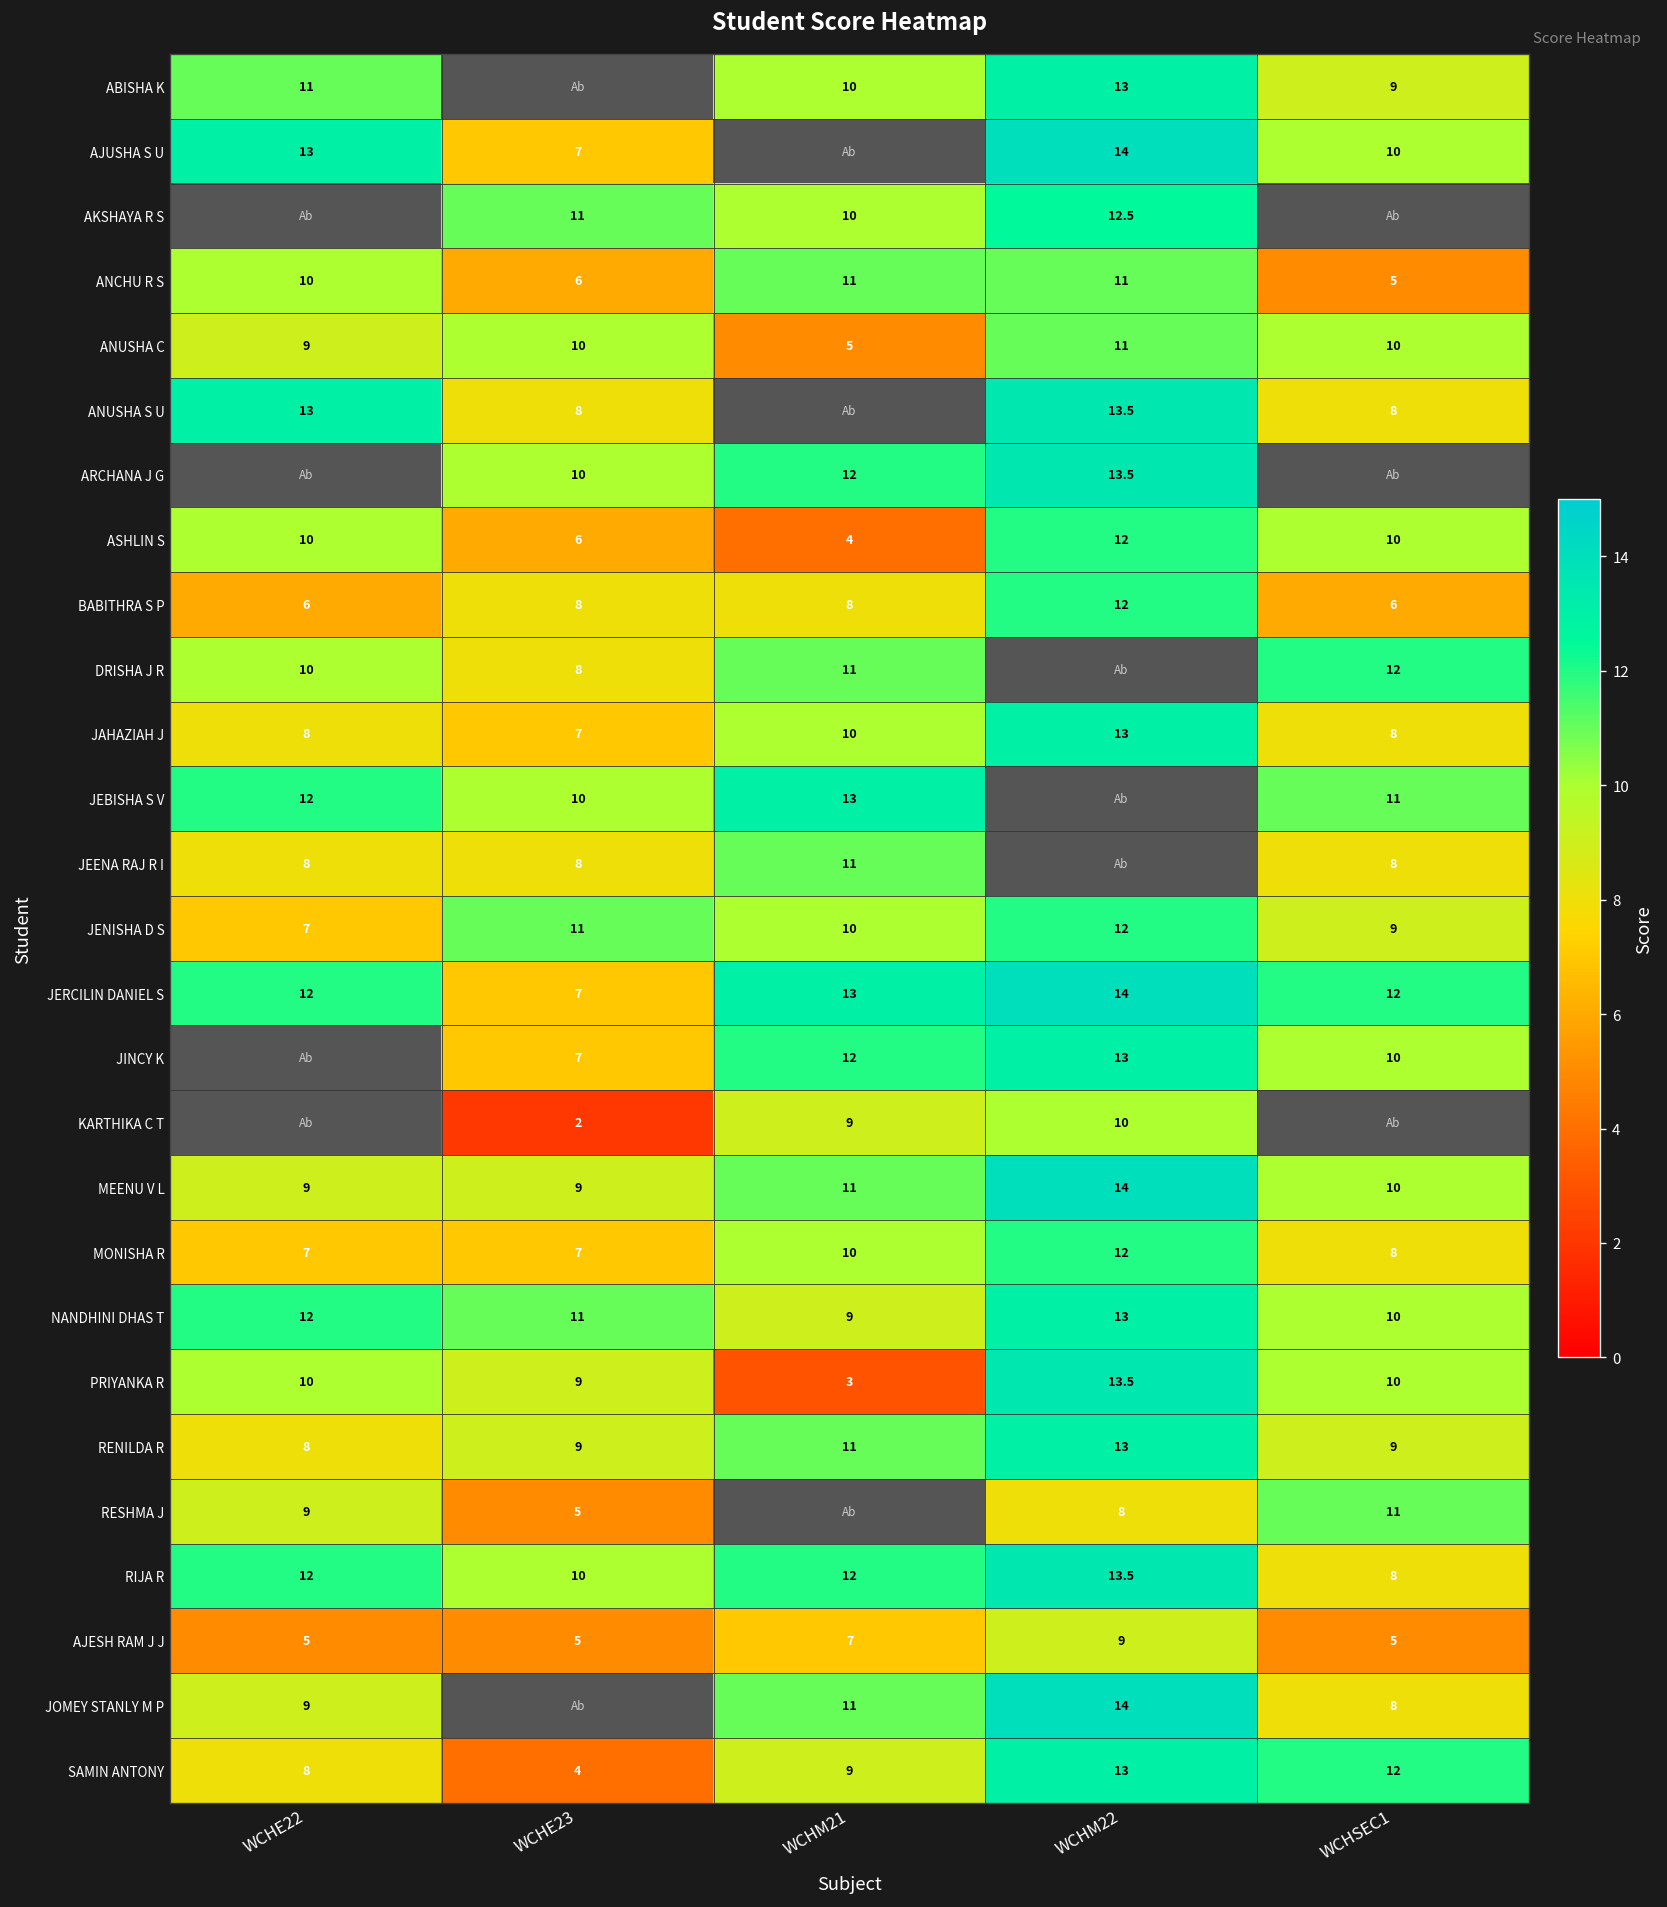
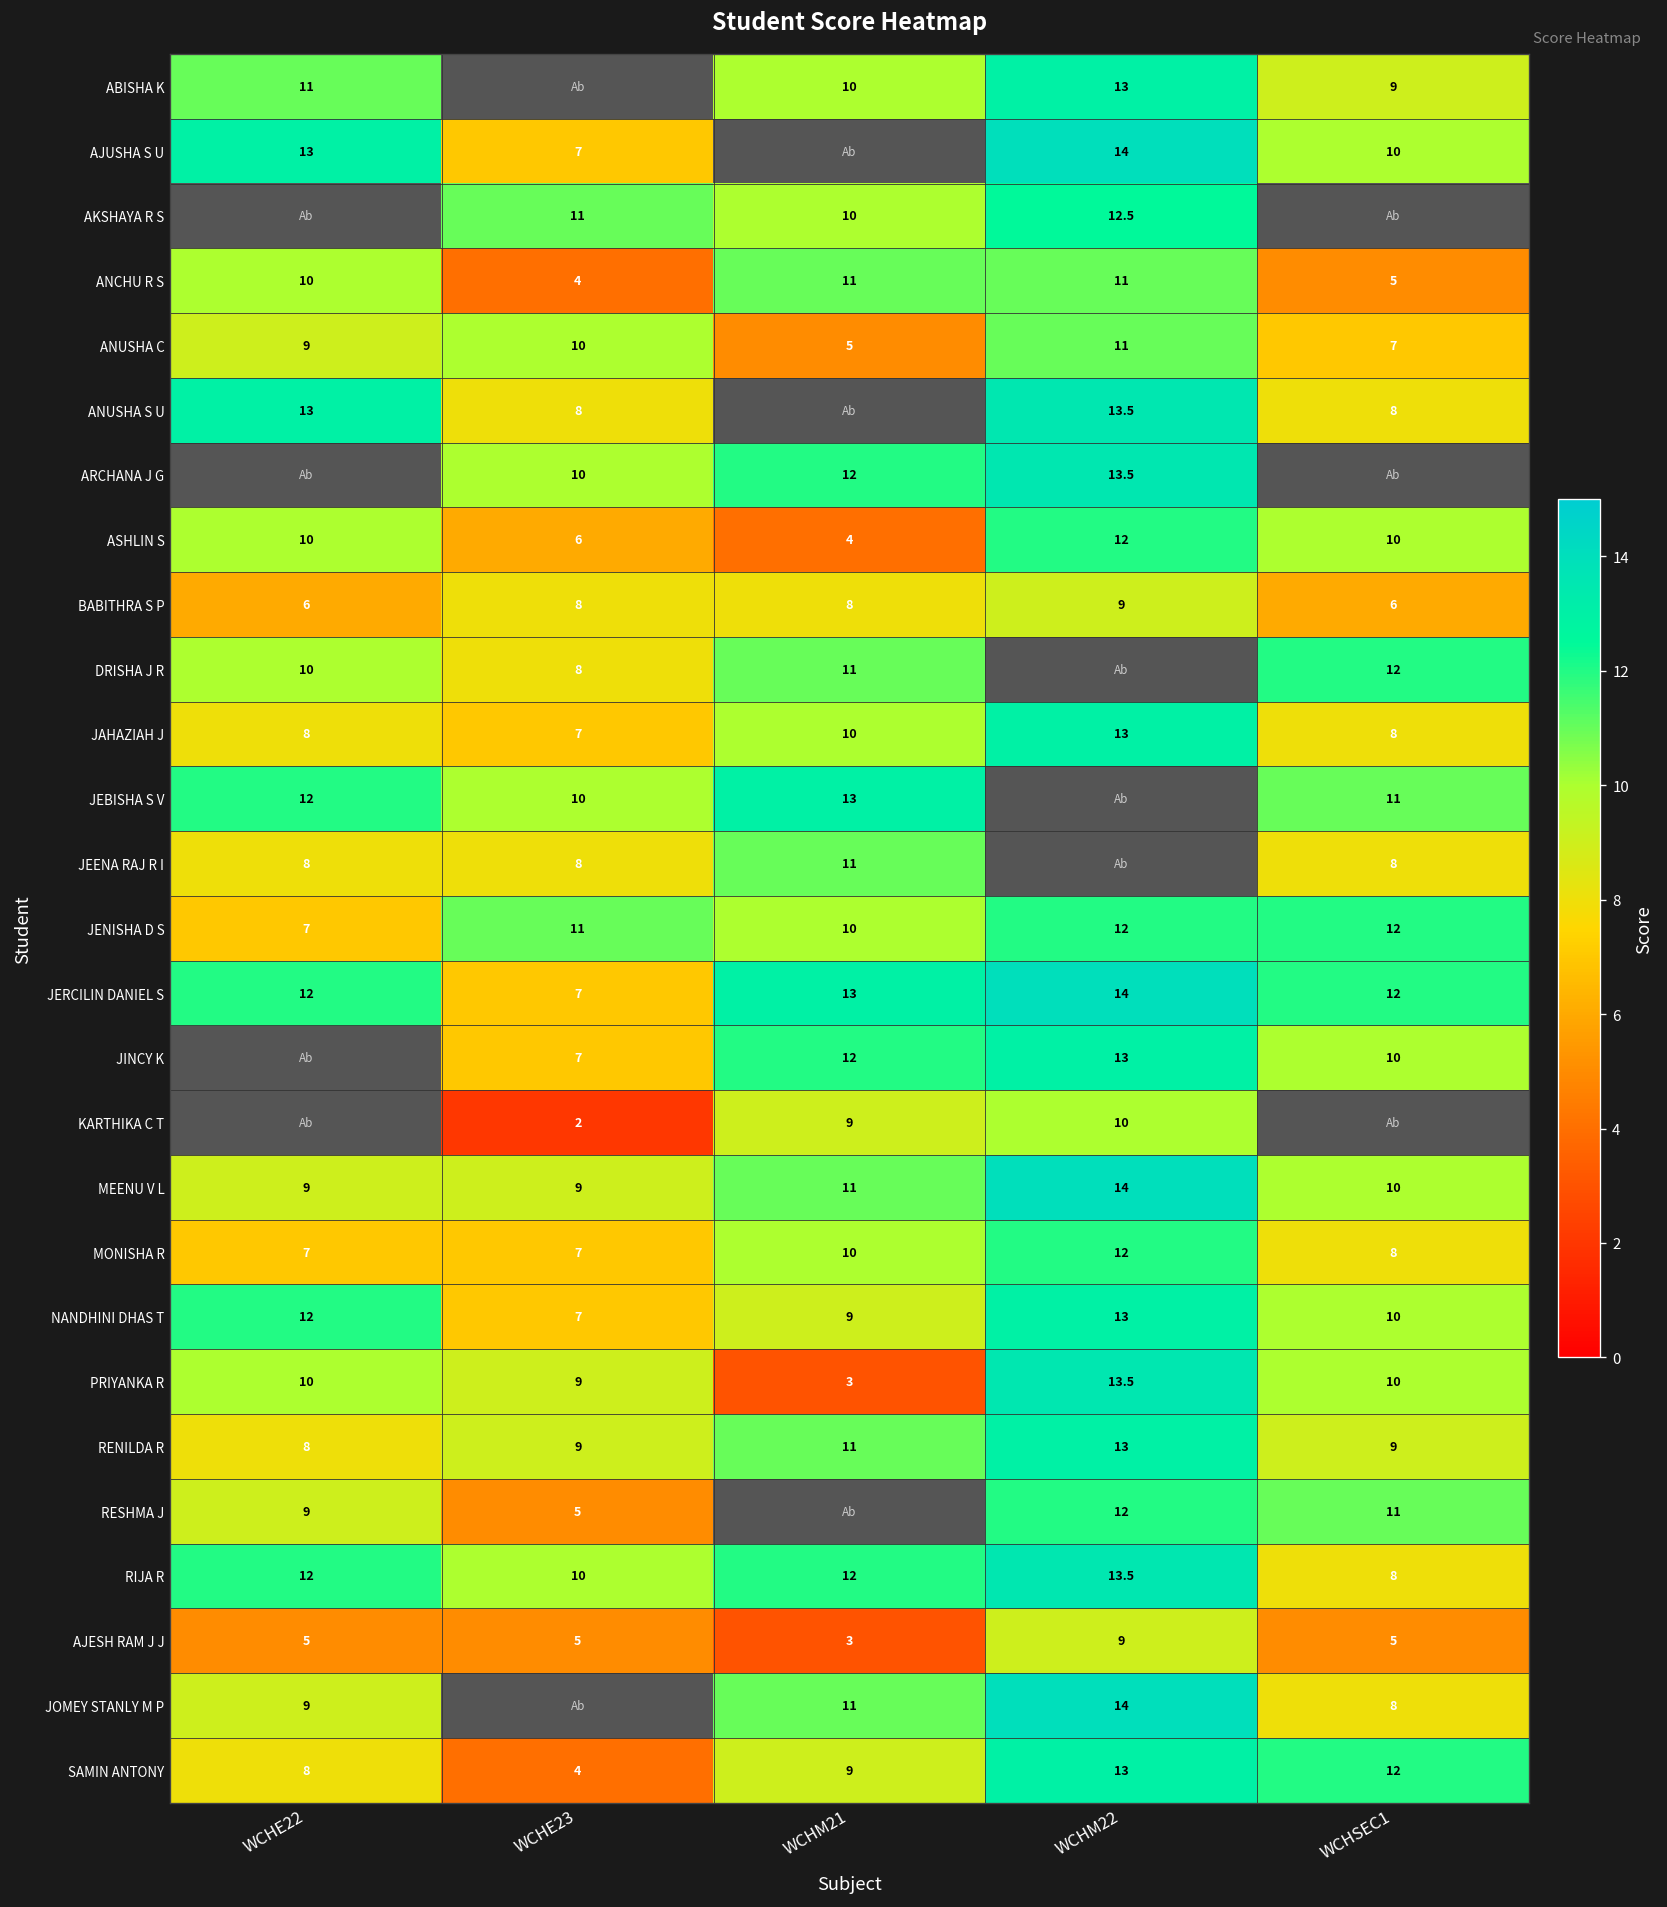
  {
    "ABISHA K": {
      "WCHE22": 11,
      "WCHM21": 10,
      "WCHM22": 13,
      "WCHSEC1": 9
    },
    "AJUSHA S U": {
      "WCHE22": 13,
      "WCHE23": 7,
      "WCHM22": 14,
      "WCHSEC1": 10
    },
    "AKSHAYA R S": {
      "WCHE23": 11,
      "WCHM21": 10,
      "WCHM22": 12.5
    },
    "ANCHU R S": {
      "WCHE22": 10,
-     "WCHE23": 6,
+     "WCHE23": 4,
      "WCHM21": 11,
      "WCHM22": 11,
      "WCHSEC1": 5
    },
    "ANUSHA C": {
      "WCHE22": 9,
      "WCHE23": 10,
      "WCHM21": 5,
      "WCHM22": 11,
-     "WCHSEC1": 10
+     "WCHSEC1": 7
    },
    "ANUSHA S U": {
      "WCHE22": 13,
      "WCHE23": 8,
      "WCHM22": 13.5,
      "WCHSEC1": 8
    },
    "ARCHANA J G": {
      "WCHE23": 10,
      "WCHM21": 12,
      "WCHM22": 13.5
    },
    "ASHLIN S": {
      "WCHE22": 10,
      "WCHE23": 6,
      "WCHM21": 4,
      "WCHM22": 12,
      "WCHSEC1": 10
    },
    "BABITHRA S P": {
      "WCHE22": 6,
      "WCHE23": 8,
      "WCHM21": 8,
-     "WCHM22": 12,
+     "WCHM22": 9,
      "WCHSEC1": 6
    },
    "DRISHA J R": {
      "WCHE22": 10,
      "WCHE23": 8,
      "WCHM21": 11,
      "WCHSEC1": 12
    },
    "JAHAZIAH J": {
      "WCHE22": 8,
      "WCHE23": 7,
      "WCHM21": 10,
      "WCHM22": 13,
      "WCHSEC1": 8
    },
    "JEBISHA S V": {
      "WCHE22": 12,
      "WCHE23": 10,
      "WCHM21": 13,
      "WCHSEC1": 11
    },
    "JEENA RAJ R I": {
      "WCHE22": 8,
      "WCHE23": 8,
      "WCHM21": 11,
      "WCHSEC1": 8
    },
    "JENISHA D S": {
      "WCHE22": 7,
      "WCHE23": 11,
      "WCHM21": 10,
      "WCHM22": 12,
-     "WCHSEC1": 9
+     "WCHSEC1": 12
    },
    "JERCILIN DANIEL S": {
      "WCHE22": 12,
      "WCHE23": 7,
      "WCHM21": 13,
      "WCHM22": 14,
      "WCHSEC1": 12
    },
    "JINCY K": {
      "WCHE23": 7,
      "WCHM21": 12,
      "WCHM22": 13,
      "WCHSEC1": 10
    },
    "KARTHIKA C T": {
      "WCHE23": 2,
      "WCHM21": 9,
      "WCHM22": 10
    },
    "MEENU V L": {
      "WCHE22": 9,
      "WCHE23": 9,
      "WCHM21": 11,
      "WCHM22": 14,
      "WCHSEC1": 10
    },
    "MONISHA R": {
      "WCHE22": 7,
      "WCHE23": 7,
      "WCHM21": 10,
      "WCHM22": 12,
      "WCHSEC1": 8
    },
    "NANDHINI DHAS T": {
      "WCHE22": 12,
-     "WCHE23": 11,
+     "WCHE23": 7,
      "WCHM21": 9,
      "WCHM22": 13,
      "WCHSEC1": 10
    },
    "PRIYANKA R": {
      "WCHE22": 10,
      "WCHE23": 9,
      "WCHM21": 3,
      "WCHM22": 13.5,
      "WCHSEC1": 10
    },
    "RENILDA R": {
      "WCHE22": 8,
      "WCHE23": 9,
      "WCHM21": 11,
      "WCHM22": 13,
      "WCHSEC1": 9
    },
    "RESHMA J": {
      "WCHE22": 9,
      "WCHE23": 5,
-     "WCHM22": 8,
+     "WCHM22": 12,
      "WCHSEC1": 11
    },
    "RIJA R": {
      "WCHE22": 12,
      "WCHE23": 10,
      "WCHM21": 12,
      "WCHM22": 13.5,
      "WCHSEC1": 8
    },
    "AJESH RAM J J": {
      "WCHE22": 5,
      "WCHE23": 5,
-     "WCHM21": 7,
+     "WCHM21": 3,
      "WCHM22": 9,
      "WCHSEC1": 5
    },
    "JOMEY STANLY M P": {
      "WCHE22": 9,
      "WCHM21": 11,
      "WCHM22": 14,
      "WCHSEC1": 8
    },
    "SAMIN ANTONY": {
      "WCHE22": 8,
      "WCHE23": 4,
      "WCHM21": 9,
      "WCHM22": 13,
      "WCHSEC1": 12
    }
  }
